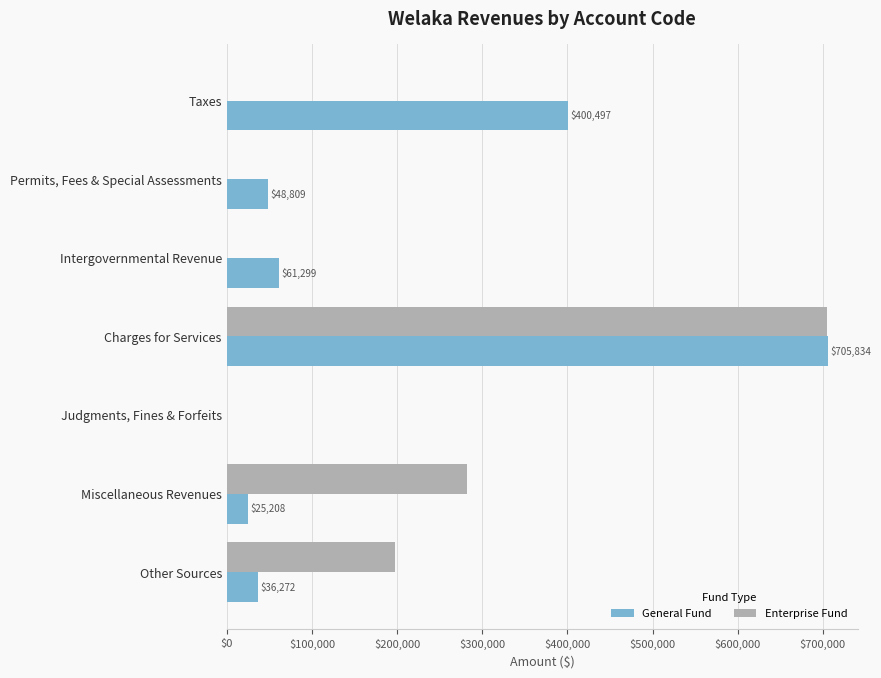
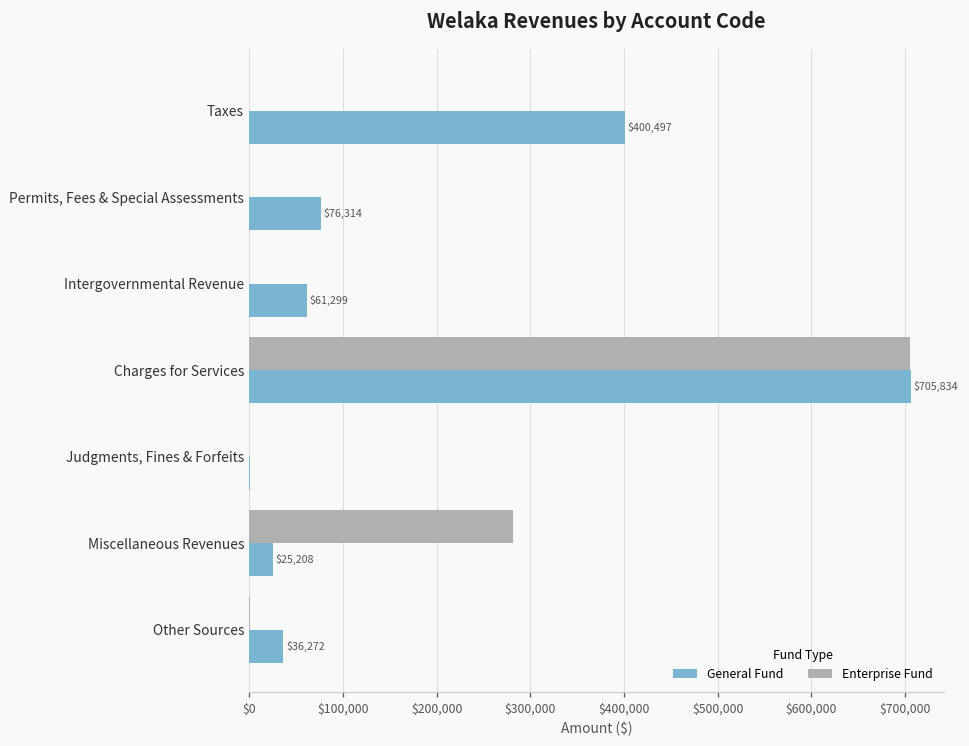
  {
    "General Fund": {
      "Taxes": "$400,497",
-     "Permits, Fees & Special Assessments": "$48,809",
+     "Permits, Fees & Special Assessments": "$76,314",
      "Intergovernmental Revenue": "$61,299",
      "Charges for Services": "$705,834",
      "Miscellaneous Revenues": "$25,208",
      "Other Sources": "$36,272"
    },
    "Enterprise Fund": {
      "Taxes": "$0",
      "Permits, Fees & Special Assessments": "$0",
      "Intergovernmental Revenue": "$0",
      "Charges for Services": "$710,000",
      "Judgments, Fines & Forfeits": "$0",
      "Miscellaneous Revenues": "$280,000",
-     "Other Sources": "$200,000"
+     "Other Sources": "$0"
    }
  }
